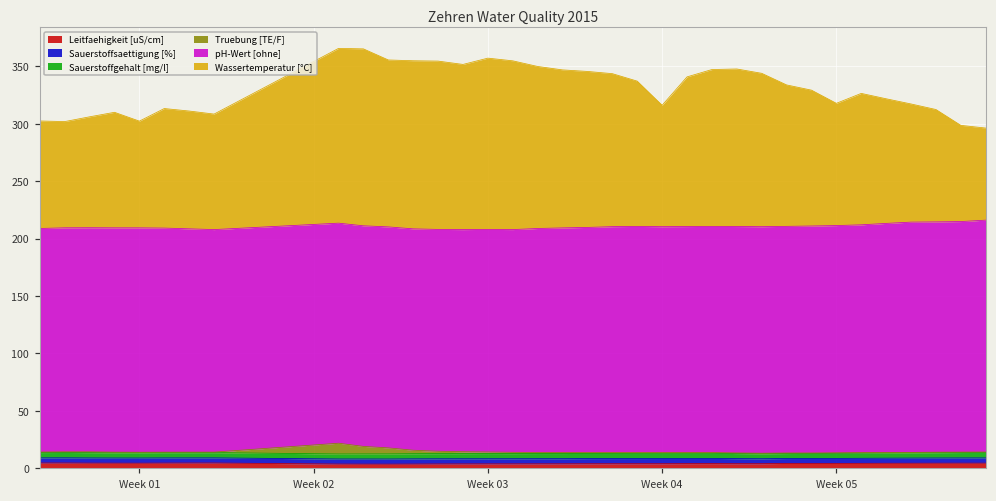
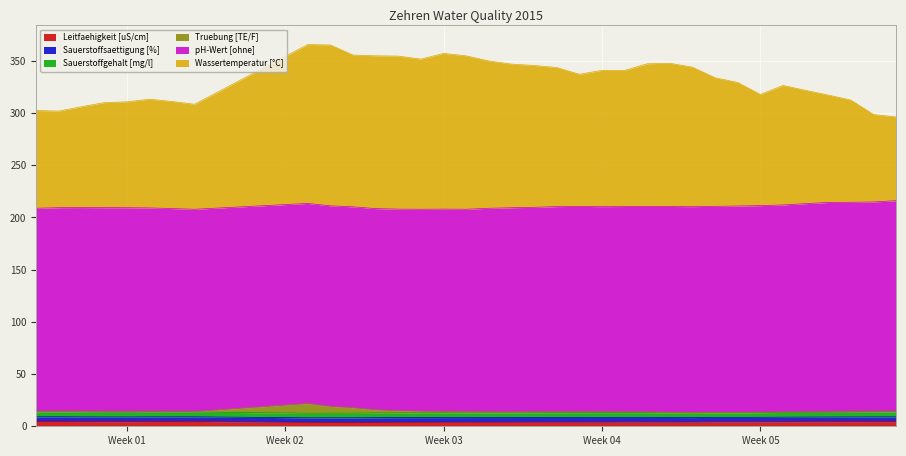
  {
    "Leitfaehigkeit [uS/cm]": {
      "Week 01": 4,
      "Week 03": 4,
      "Week 04": 4,
      "Week 05": 4
    },
    "Sauerstoffsaettigung [%]": {
      "Week 01": 4,
      "Week 03": 5,
      "Week 04": 5,
      "Week 05": 4
    },
    "pH-Wert [ohne]": {
      "Week 01": 195,
      "Week 03": 194,
      "Week 04": 197,
      "Week 05": 198
    },
    "Wassertemperatur [°C]": {
-     "Week 01": 93,
+     "Week 01": 101,
      "Week 03": 149,
-     "Week 04": 106,
+     "Week 04": 131,
      "Week 05": 106
    }
  }
